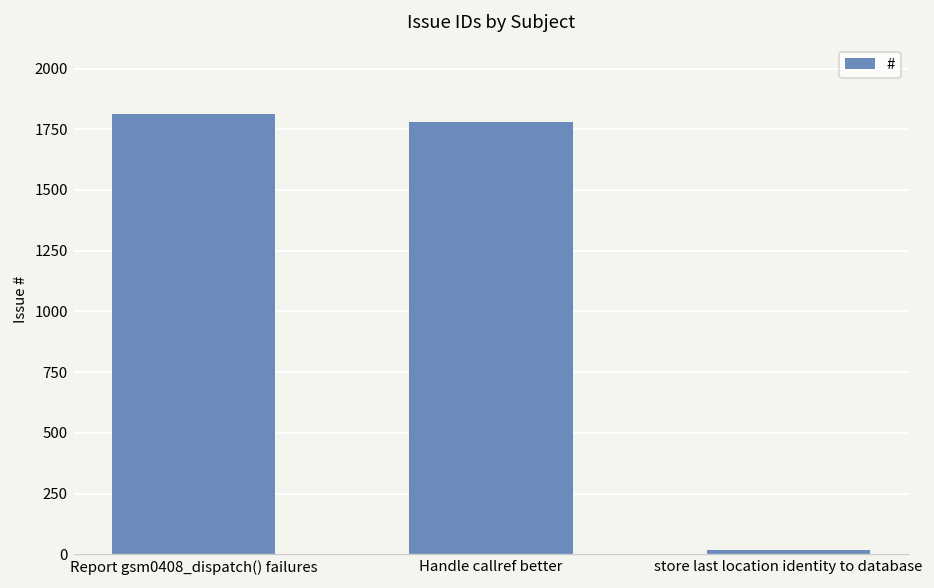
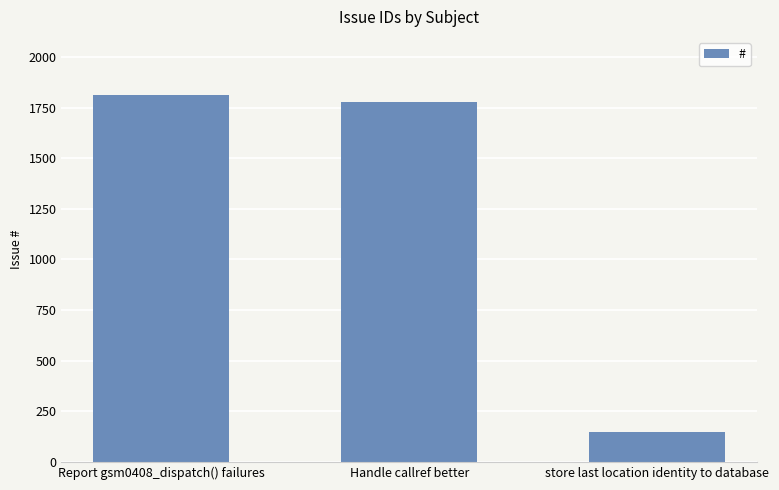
  {
    "Report gsm0408_dispatch() failures": 1810,
    "Handle callref better": 1780,
-   "store last location identity to database": 20
+   "store last location identity to database": 150
  }
